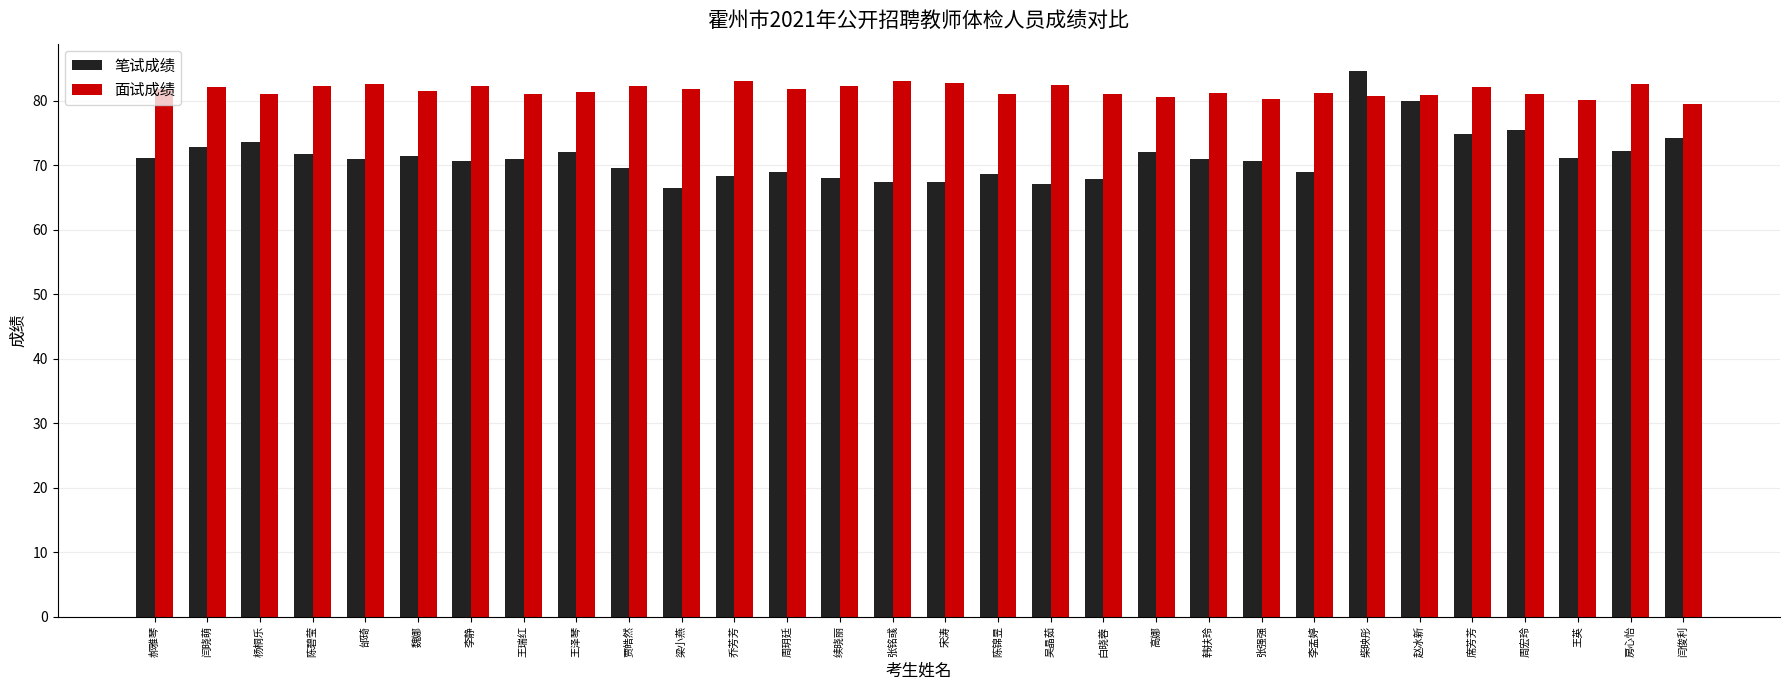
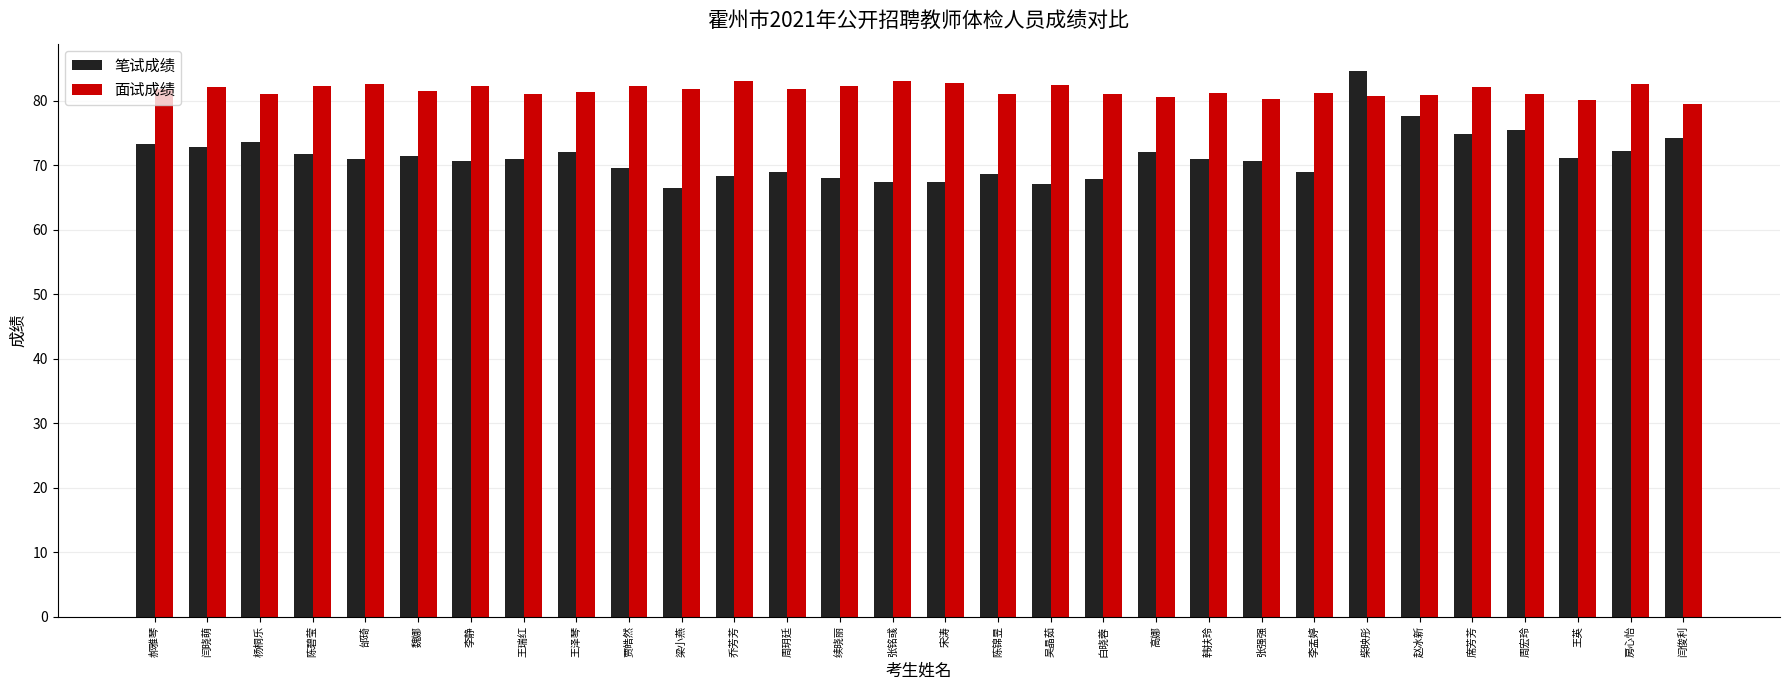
  {
    "笔试成绩": {
-     "郝雅琴": 71,
+     "郝雅琴": 73,
      "闫晓萌": 73,
      "杨桐乐": 74,
      "陈碧莹": 72,
      "邰琦": 71,
      "魏娜": 71,
      "李静": 71,
      "王瑞红": 71,
      "王泽琴": 72,
      "贾皓然": 69,
      "梁小燕": 67,
      "乔芳芳": 68,
      "周玥廷": 69,
      "续晓丽": 68,
      "张铭彧": 67,
      "宋涛": 67,
      "陈锦昱": 69,
      "吴晶茹": 67,
      "白晓蓉": 68,
      "高娜": 72,
      "韩扶玲": 71,
      "张强强": 71,
      "李孟婷": 69,
      "柴映彤": 85,
-     "赵冰新": 80,
+     "赵冰新": 78,
      "席芳芳": 75,
      "周宏玲": 75,
      "王英": 71,
      "房心怡": 72,
      "闫俊利": 74
    },
    "面试成绩": {
      "闫晓萌": 82,
      "杨桐乐": 81,
      "陈碧莹": 82,
      "邰琦": 83,
      "魏娜": 82,
      "李静": 82,
      "王瑞红": 81,
      "王泽琴": 81,
      "贾皓然": 82,
      "梁小燕": 82,
      "乔芳芳": 83,
      "周玥廷": 82,
      "续晓丽": 82,
      "张铭彧": 83,
      "宋涛": 83,
      "陈锦昱": 81,
      "吴晶茹": 82,
      "白晓蓉": 81,
      "高娜": 81,
      "韩扶玲": 81,
      "张强强": 80,
      "李孟婷": 81,
      "柴映彤": 81,
      "赵冰新": 81,
      "席芳芳": 82,
      "周宏玲": 81,
      "王英": 80,
      "房心怡": 83,
      "闫俊利": 80
    }
  }
